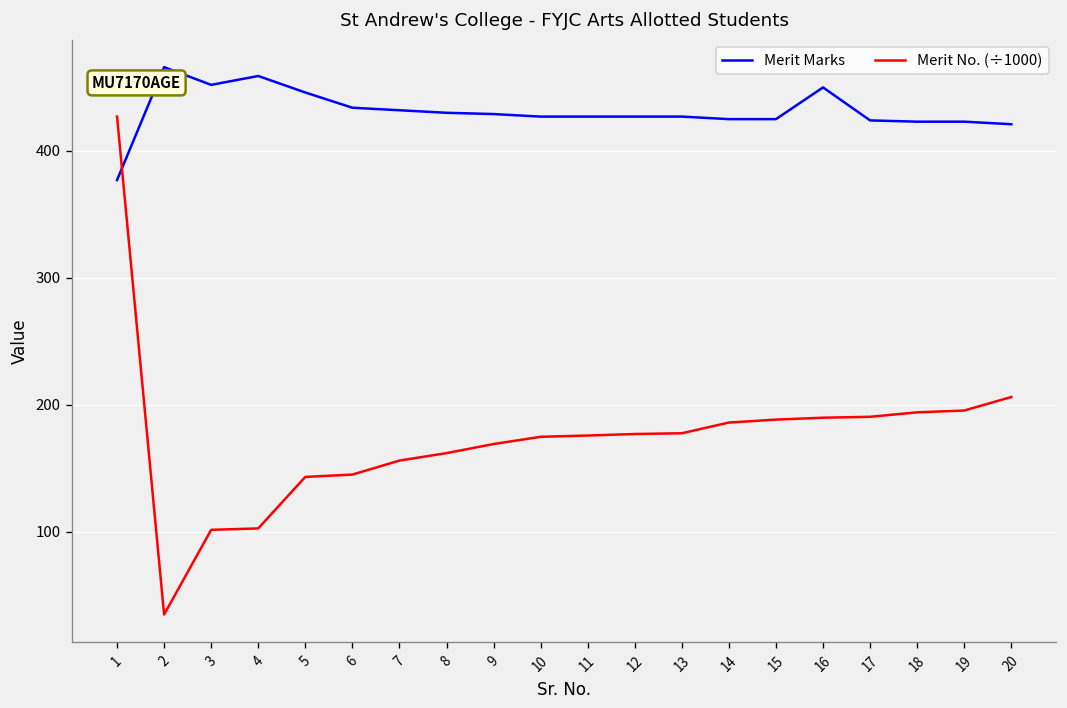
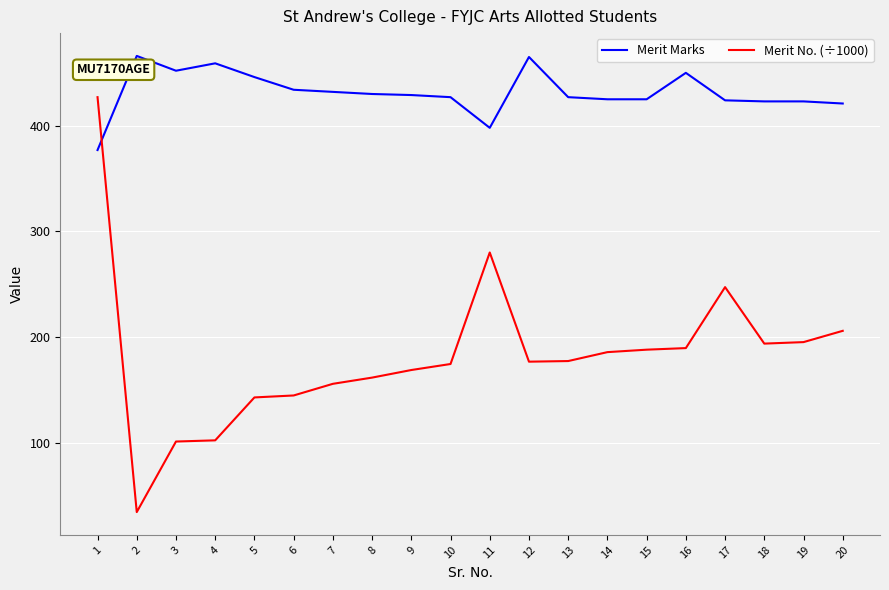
  {
    "Merit Marks": {
      "1": 377,
      "2": 466,
      "3": 452,
      "4": 459,
      "5": 446,
      "6": 434,
      "7": 432,
      "8": 430,
      "9": 429,
      "10": 427,
-     "11": 427,
-     "12": 427,
+     "11": 398,
+     "12": 465,
      "13": 427,
      "14": 425,
      "15": 425,
      "16": 450,
      "17": 424,
      "18": 423,
      "19": 423,
      "20": 421
    },
    "Merit No. (÷1000)": {
      "1": 427,
      "2": 35,
      "3": 101,
      "4": 103,
      "5": 143,
      "6": 145,
      "7": 156,
      "8": 162,
      "9": 169,
      "10": 175,
-     "11": 176,
+     "11": 280,
      "12": 177,
      "13": 177,
      "14": 186,
      "15": 188,
      "16": 190,
-     "17": 190,
+     "17": 247,
      "18": 194,
      "19": 195,
      "20": 206
    }
  }
